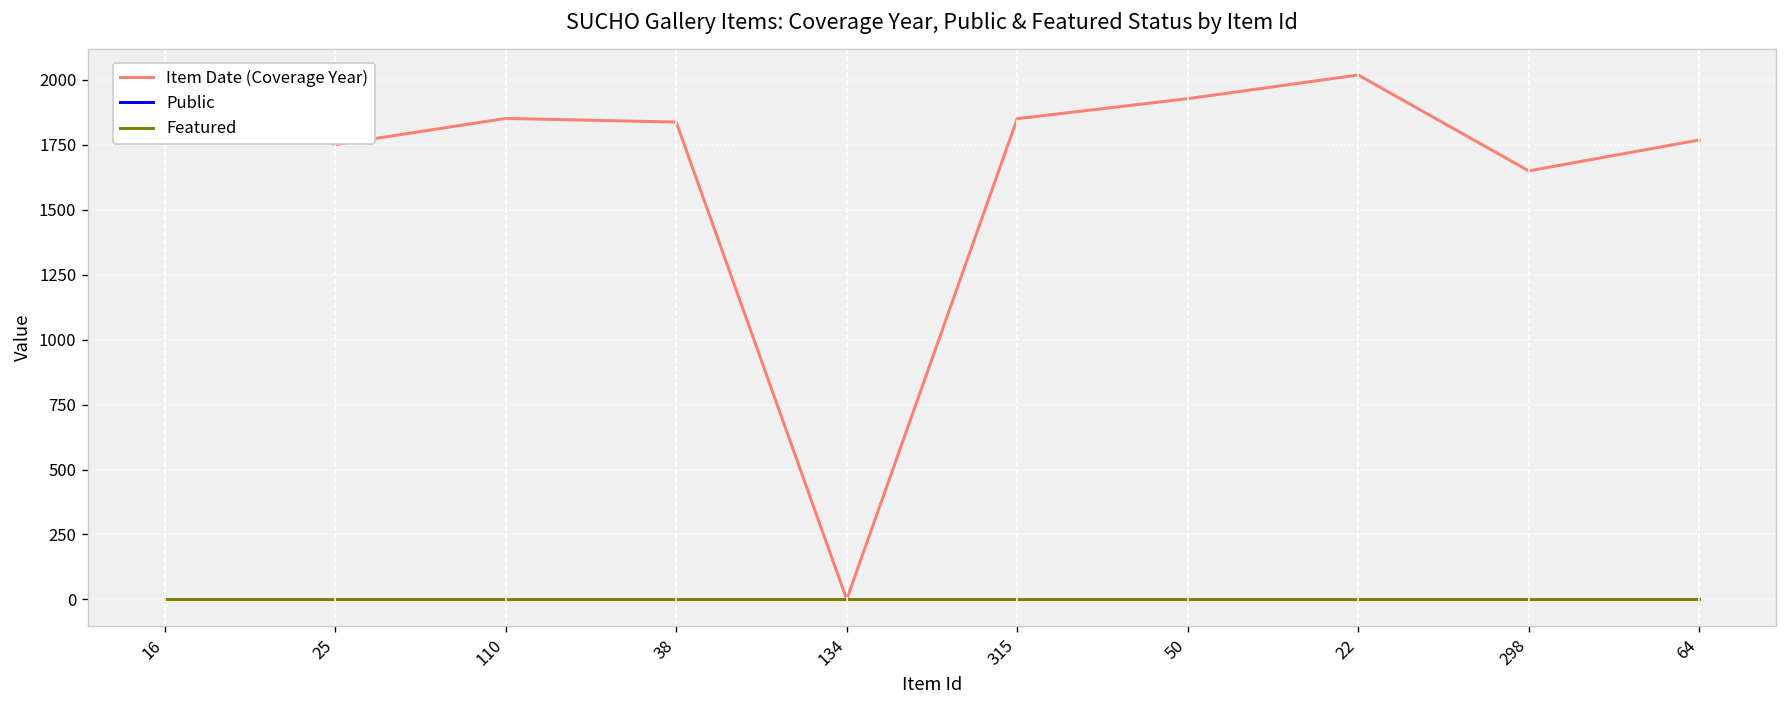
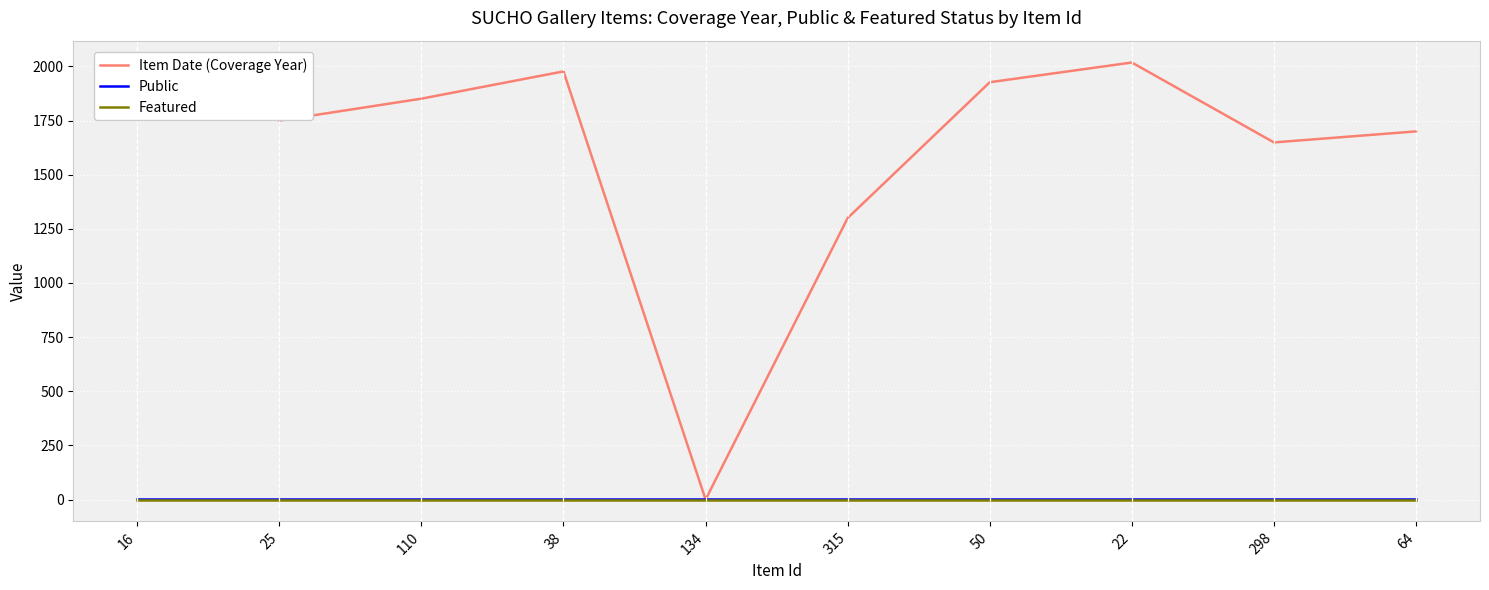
  {
    "Item Date (Coverage Year)": {
      "25": 1750,
      "110": 1850,
-     "38": 1840,
-     "315": 1850,
+     "38": 1980,
+     "315": 1300,
      "50": 1930,
      "22": 2020,
      "298": 1650,
-     "64": 1770
+     "64": 1700
    }
  }
